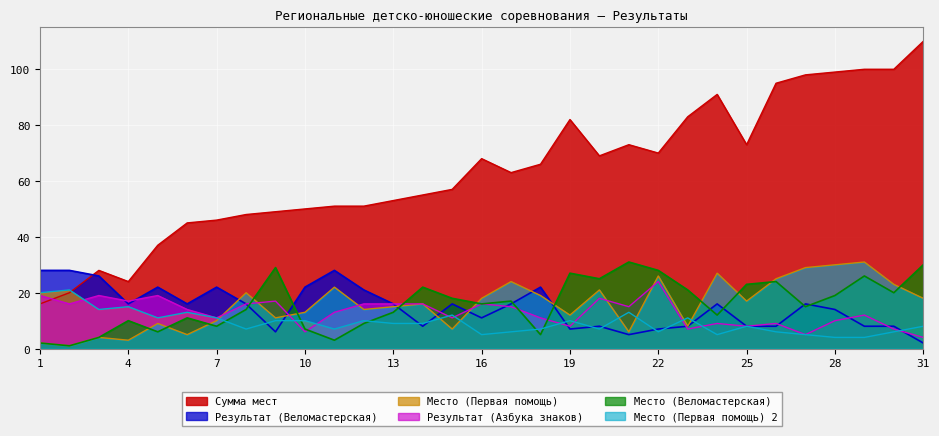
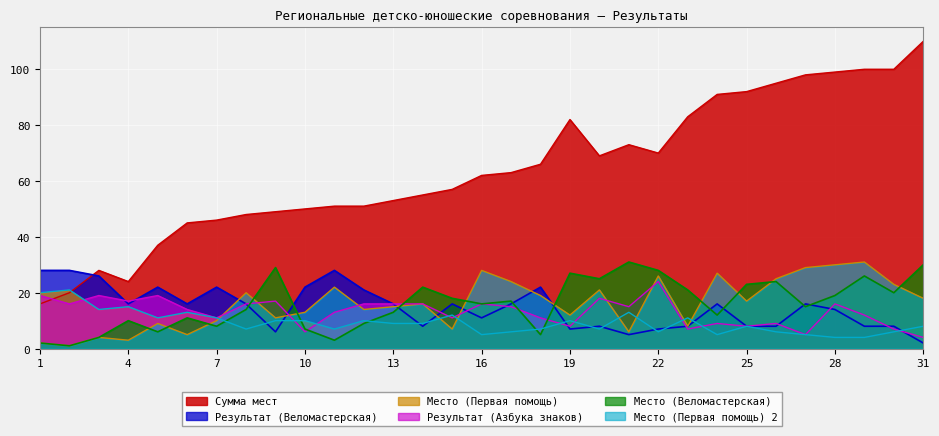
  {
    "Сумма мест": {
      "1": 16,
      "4": 24,
      "7": 46,
      "10": 50,
      "13": 53,
-     "16": 68,
+     "16": 62,
      "19": 82,
      "22": 70,
-     "25": 73,
+     "25": 92,
      "28": 99,
      "31": 110
    },
    "Результат (Веломастерская)": {
      "1": 28,
      "4": 16,
      "7": 22,
      "10": 22,
      "16": 11,
      "19": 7,
      "22": 7,
      "28": 14,
      "31": 2
    },
    "Место (Первая помощь)": {
      "1": 20,
      "4": 15,
      "10": 10,
      "13": 9,
      "16": 5,
      "19": 10,
      "22": 6,
      "28": 4,
      "31": 8
    },
    "Результат (Азбука знаков)": {
      "1": 19,
      "4": 17,
      "10": 6,
      "19": 8,
      "22": 24,
-     "28": 10,
+     "28": 16,
      "31": 4
    },
    "Место (Веломастерская)": {
      "4": 10,
      "7": 8,
      "10": 7,
      "13": 13,
      "19": 27,
      "22": 28,
      "25": 23,
      "28": 19,
      "31": 30
    },
    "Место (Первая помощь) 2": {
      "4": 3,
      "7": 10,
      "10": 13,
      "13": 15,
-     "16": 18,
+     "16": 28,
      "19": 12,
      "22": 26,
      "25": 17,
      "28": 30,
      "31": 18
    }
  }
